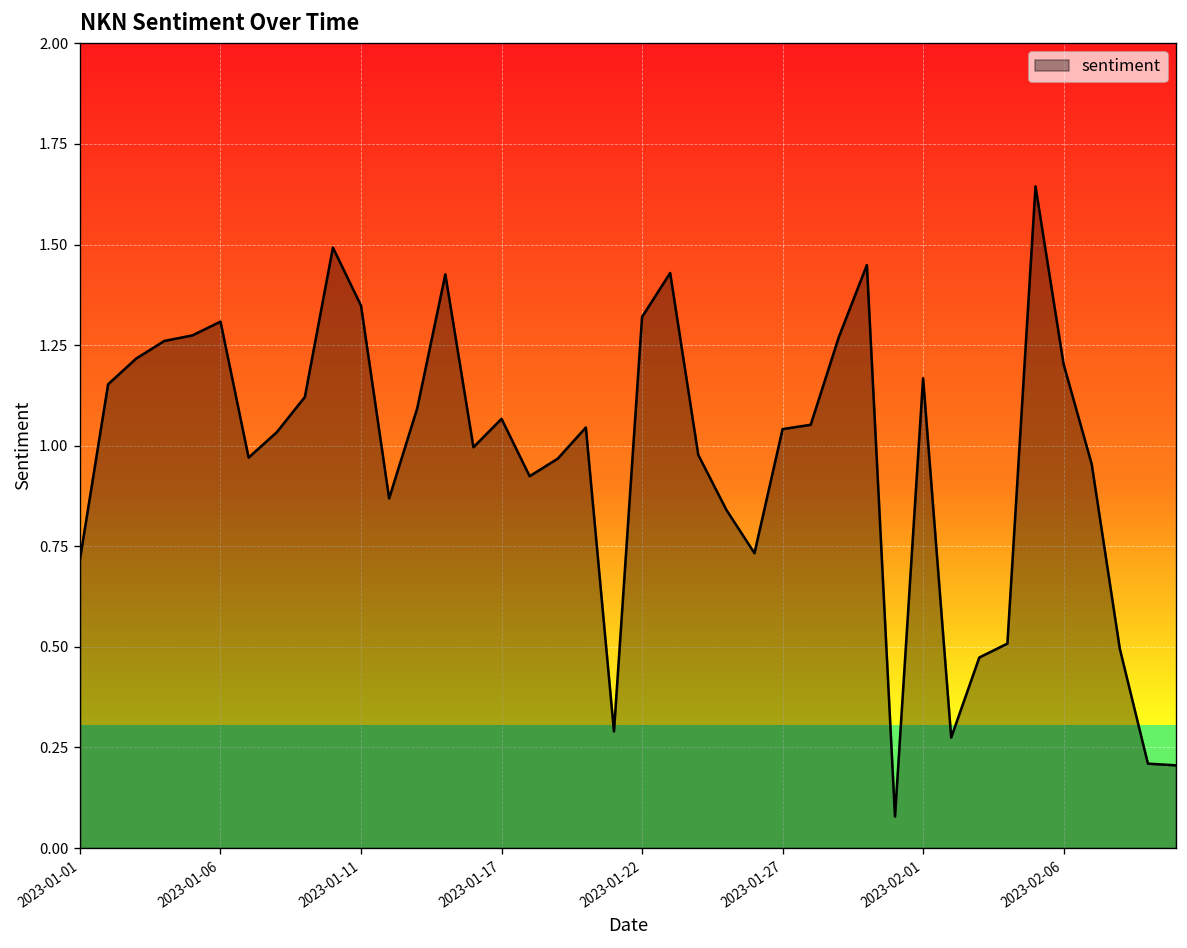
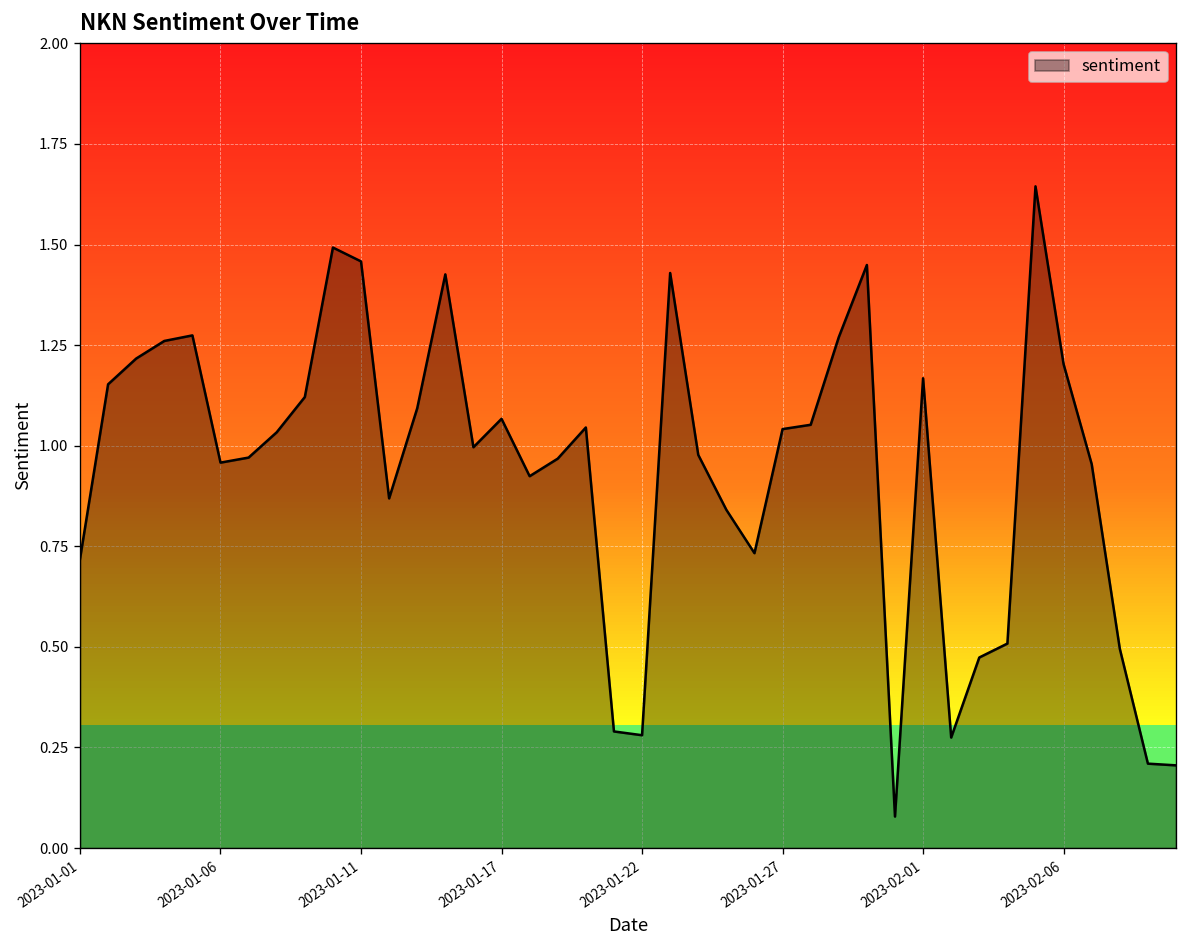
  {
    "2023-01-01": 0.72,
-   "2023-01-06": 1.31,
-   "2023-01-11": 1.35,
+   "2023-01-06": 0.96,
+   "2023-01-11": 1.46,
    "2023-01-17": 1.07,
-   "2023-01-22": 1.32,
+   "2023-01-22": 0.28,
    "2023-01-27": 1.04,
    "2023-02-01": 1.17,
    "2023-02-06": 1.20
  }
